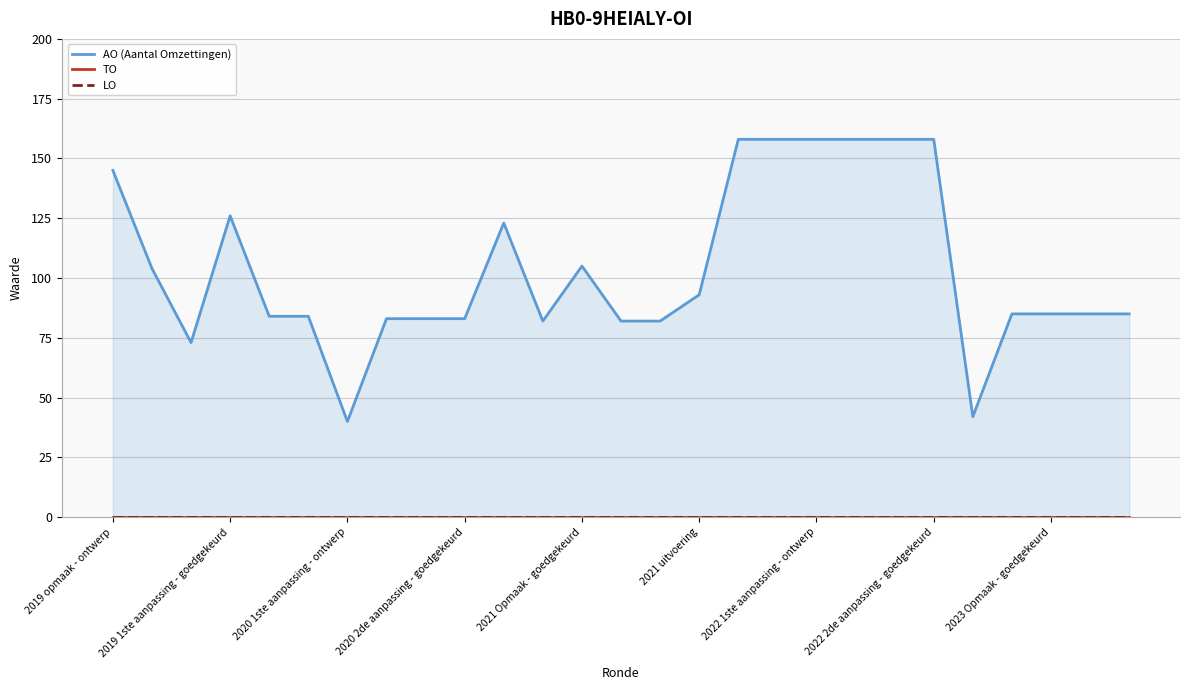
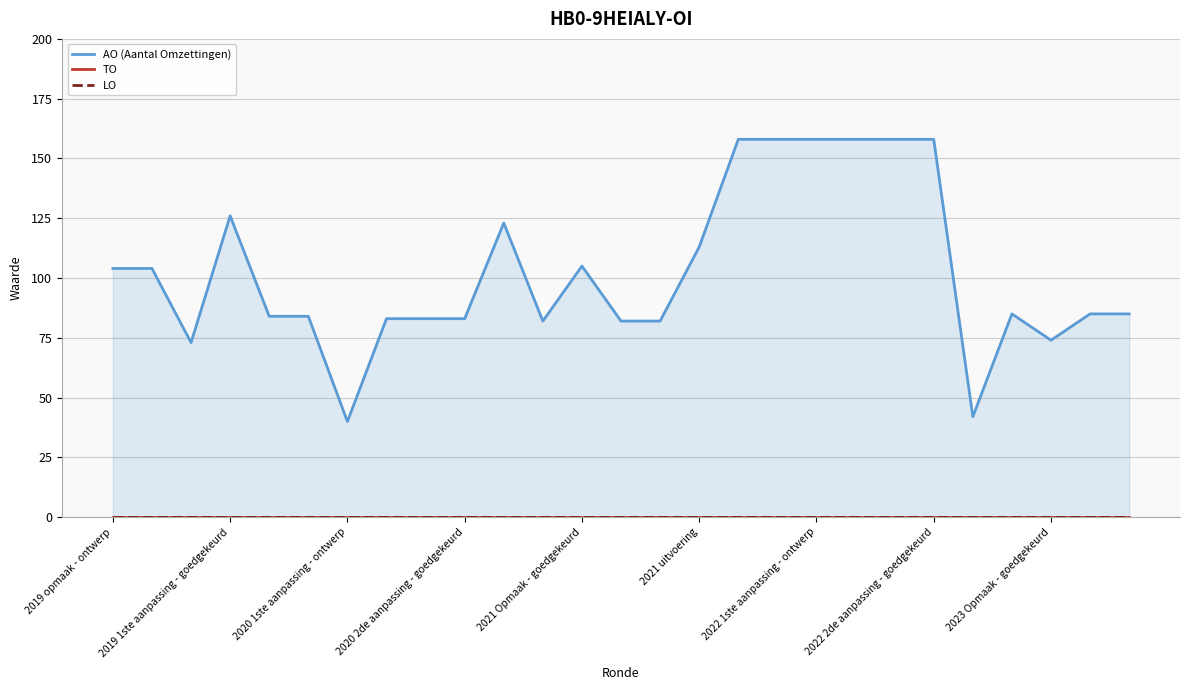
  {
    "AO (Aantal Omzettingen)": {
-     "2019 opmaak - ontwerp": 145,
+     "2019 opmaak - ontwerp": 104,
      "2019 1ste aanpassing - goedgekeurd": 126,
      "2020 1ste aanpassing - ontwerp": 40,
      "2020 2de aanpassing - goedgekeurd": 83,
      "2021 Opmaak - goedgekeurd": 105,
-     "2021 uitvoering": 93,
+     "2021 uitvoering": 113,
      "2022 1ste aanpassing - ontwerp": 158,
      "2022 2de aanpassing - goedgekeurd": 158,
-     "2023 Opmaak - goedgekeurd": 85
+     "2023 Opmaak - goedgekeurd": 74
    },
    "LO": {
      "2019 opmaak - ontwerp": 0,
      "2019 1ste aanpassing - goedgekeurd": 0,
      "2020 1ste aanpassing - ontwerp": 0,
      "2020 2de aanpassing - goedgekeurd": 0,
      "2021 Opmaak - goedgekeurd": 0,
      "2021 uitvoering": 0,
      "2022 1ste aanpassing - ontwerp": 0,
      "2022 2de aanpassing - goedgekeurd": 0,
      "2023 Opmaak - goedgekeurd": 0
    }
  }
